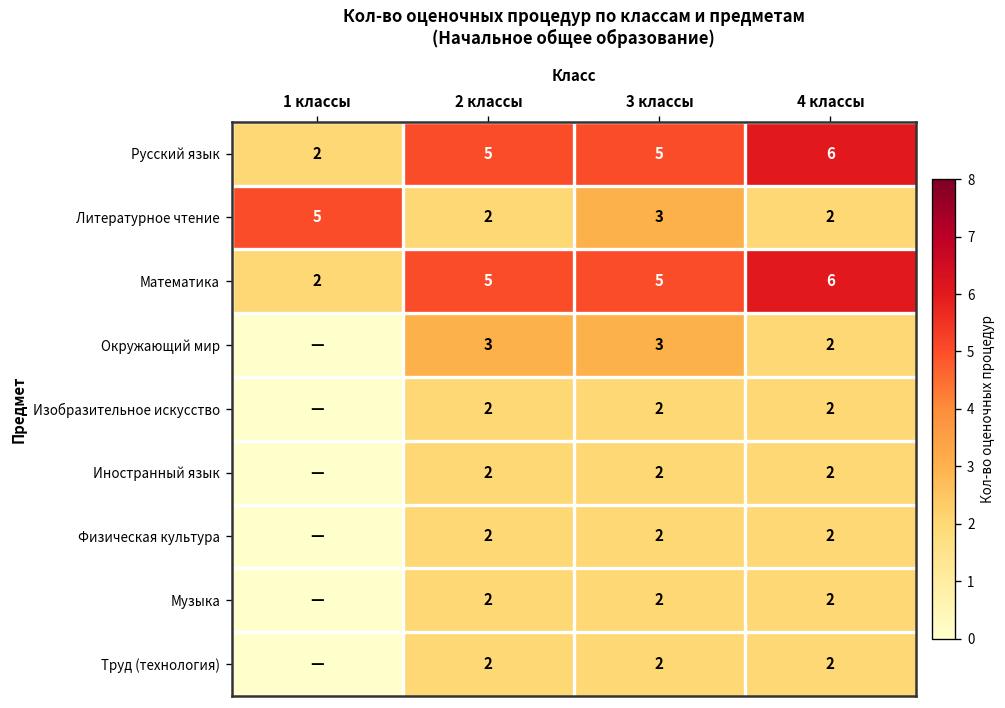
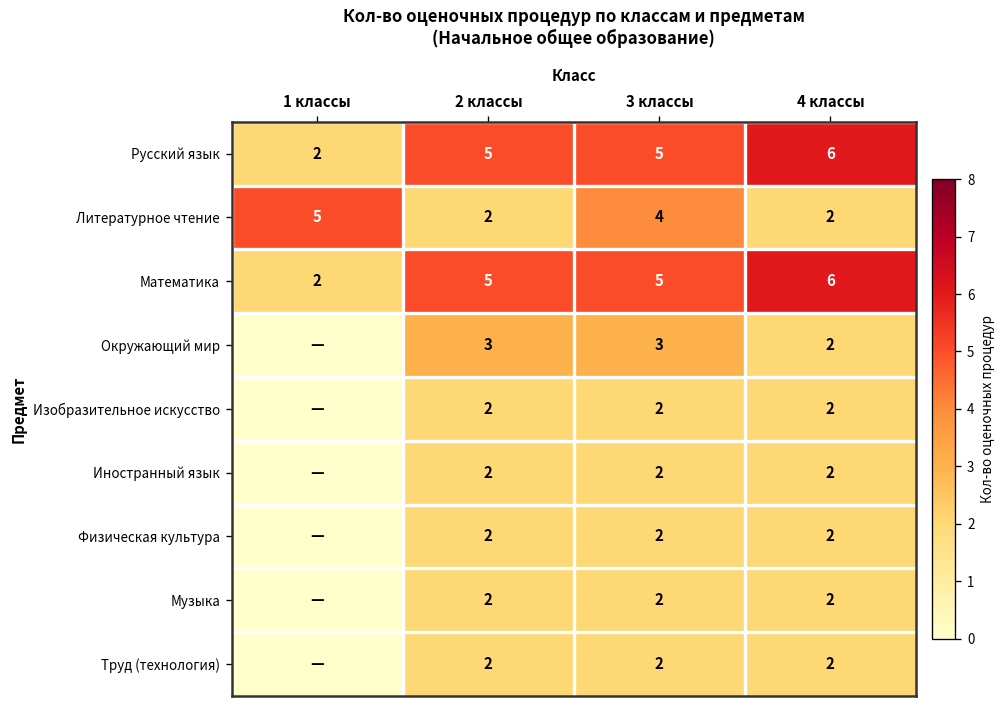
  {
    "Русский язык": {
      "1 классы": 2,
      "2 классы": 5,
      "3 классы": 5,
      "4 классы": 6
    },
    "Литературное чтение": {
      "1 классы": 5,
      "2 классы": 2,
-     "3 классы": 3,
+     "3 классы": 4,
      "4 классы": 2
    },
    "Математика": {
      "1 классы": 2,
      "2 классы": 5,
      "3 классы": 5,
      "4 классы": 6
    },
    "Окружающий мир": {
      "2 классы": 3,
      "3 классы": 3,
      "4 классы": 2
    },
    "Изобразительное искусство": {
      "2 классы": 2,
      "3 классы": 2,
      "4 классы": 2
    },
    "Иностранный язык": {
      "2 классы": 2,
      "3 классы": 2,
      "4 классы": 2
    },
    "Физическая культура": {
      "2 классы": 2,
      "3 классы": 2,
      "4 классы": 2
    },
    "Музыка": {
      "2 классы": 2,
      "3 классы": 2,
      "4 классы": 2
    },
    "Труд (технология)": {
      "2 классы": 2,
      "3 классы": 2,
      "4 классы": 2
    }
  }
